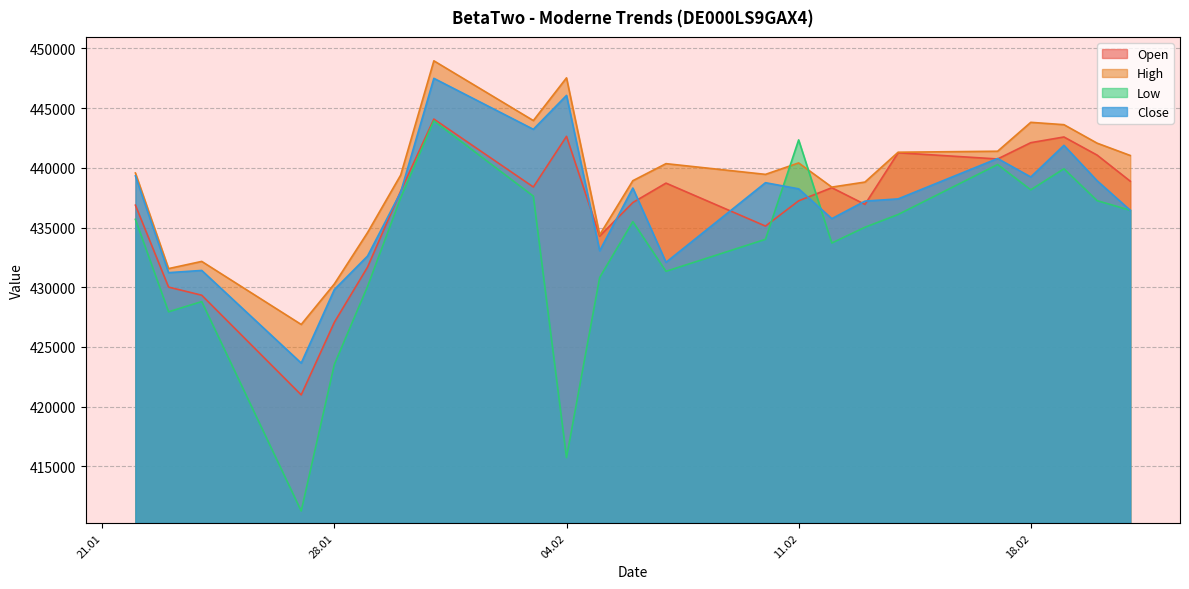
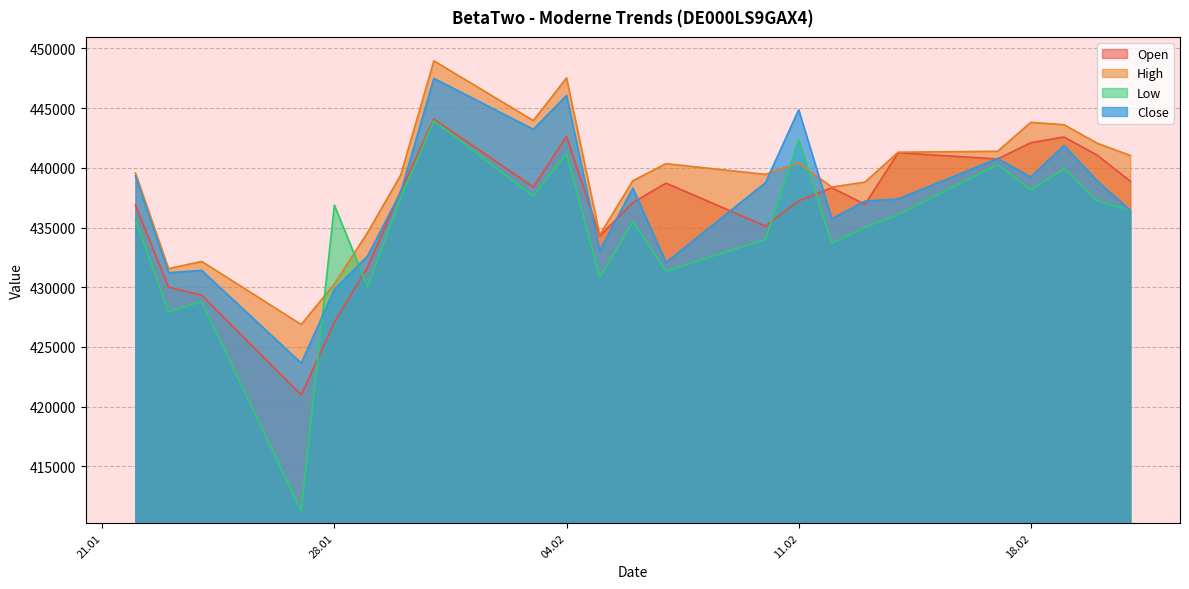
  {
    "Low": {
-     "28.01": 423500,
-     "04.02": 415700,
+     "28.01": 436900,
+     "04.02": 441200,
      "11.02": 442300,
      "18.02": 438200
    },
    "Close": {
      "28.01": 429800,
      "04.02": 446100,
-     "11.02": 438200,
+     "11.02": 444900,
      "18.02": 439200
    }
  }
